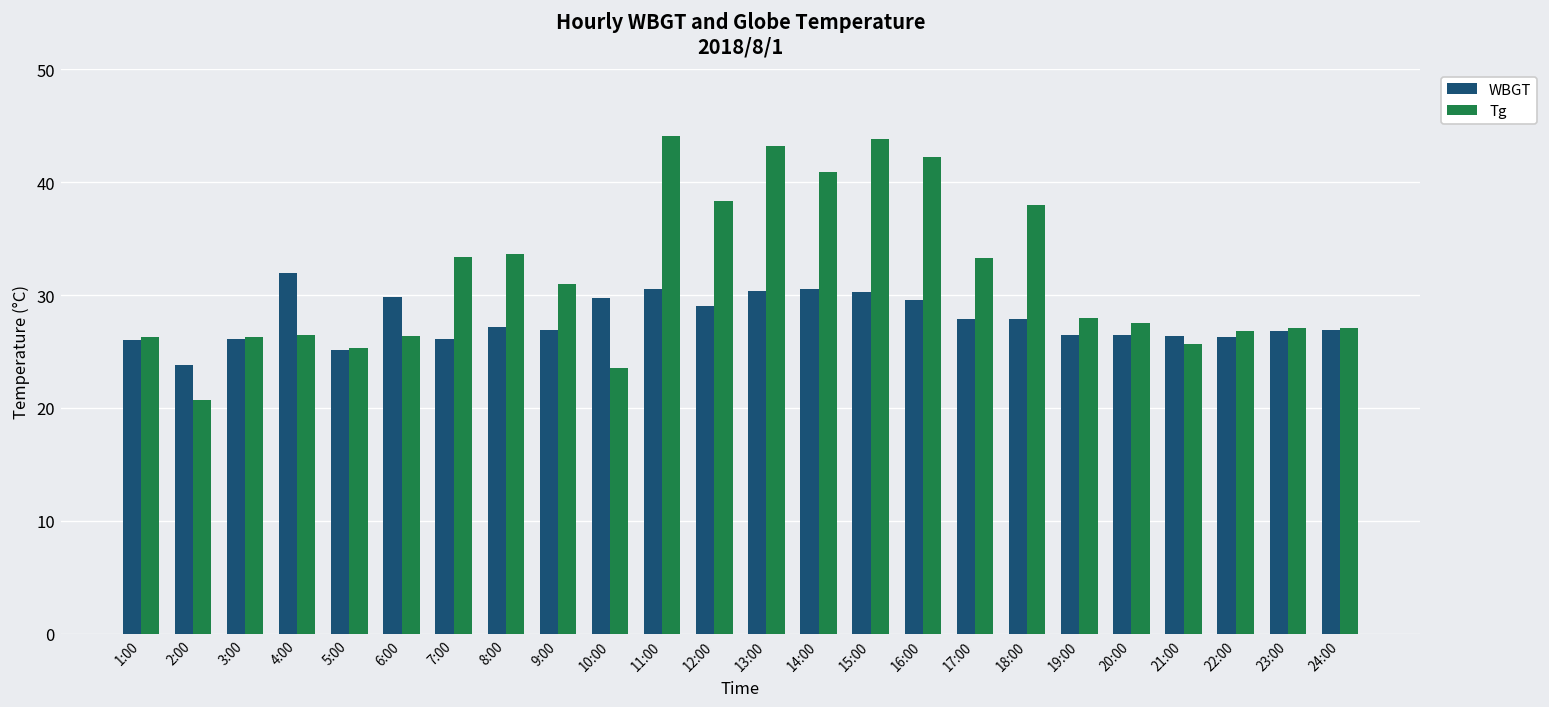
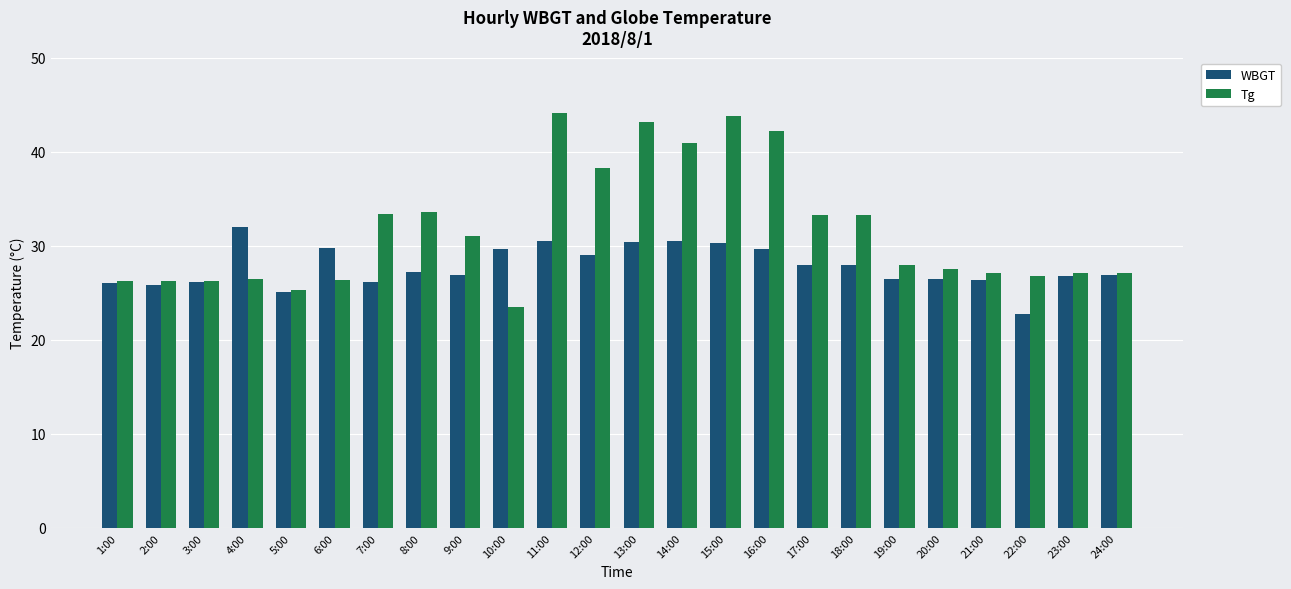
  {
    "WBGT": {
      "1:00": 26,
-     "2:00": 24,
+     "2:00": 26,
      "3:00": 26,
      "4:00": 32,
      "5:00": 25,
      "6:00": 30,
      "7:00": 26,
      "8:00": 27,
      "9:00": 27,
      "10:00": 30,
      "11:00": 31,
      "12:00": 29,
      "13:00": 30,
      "14:00": 31,
      "15:00": 30,
      "16:00": 30,
      "17:00": 28,
      "18:00": 28,
      "19:00": 27,
      "20:00": 27,
      "21:00": 26,
-     "22:00": 26,
+     "22:00": 23,
      "23:00": 27,
      "24:00": 27
    },
    "Tg": {
      "1:00": 26,
-     "2:00": 21,
+     "2:00": 26,
      "3:00": 26,
      "4:00": 27,
      "5:00": 25,
      "6:00": 26,
      "7:00": 33,
      "8:00": 34,
      "9:00": 31,
      "10:00": 24,
      "11:00": 44,
      "12:00": 38,
      "13:00": 43,
      "14:00": 41,
      "15:00": 44,
      "16:00": 42,
      "17:00": 33,
-     "18:00": 38,
+     "18:00": 33,
      "19:00": 28,
      "20:00": 28,
-     "21:00": 26,
+     "21:00": 27,
      "22:00": 27,
      "23:00": 27,
      "24:00": 27
    }
  }
